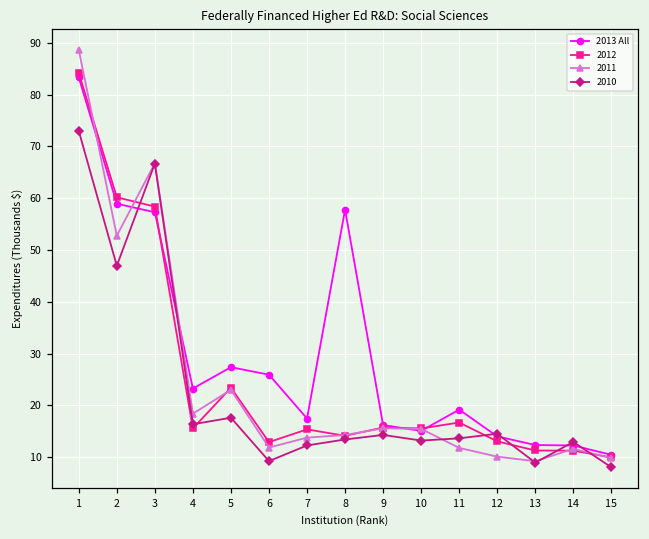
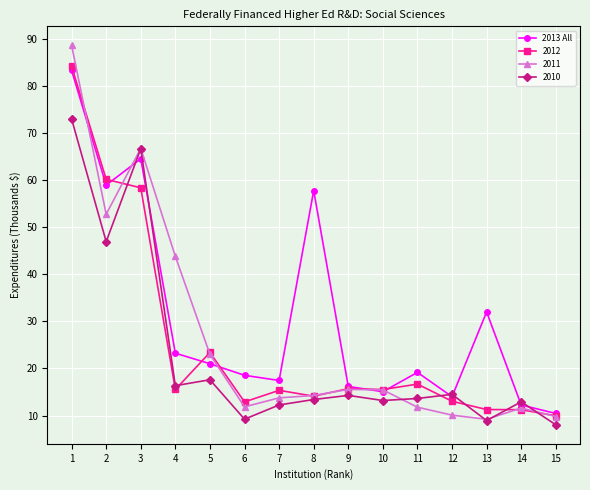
  {
    "2013 All": {
      "1": 83,
      "2": 59,
-     "3": 57,
+     "3": 65,
      "4": 23,
-     "5": 27,
-     "6": 26,
+     "5": 21,
+     "6": 19,
      "7": 17,
      "8": 58,
      "11": 19,
-     "13": 12,
+     "13": 32,
      "14": 12
    },
    "2011": {
      "1": 89,
      "2": 53,
-     "4": 18,
+     "4": 44,
      "6": 12,
      "7": 14,
      "11": 12,
      "12": 10
    }
  }
